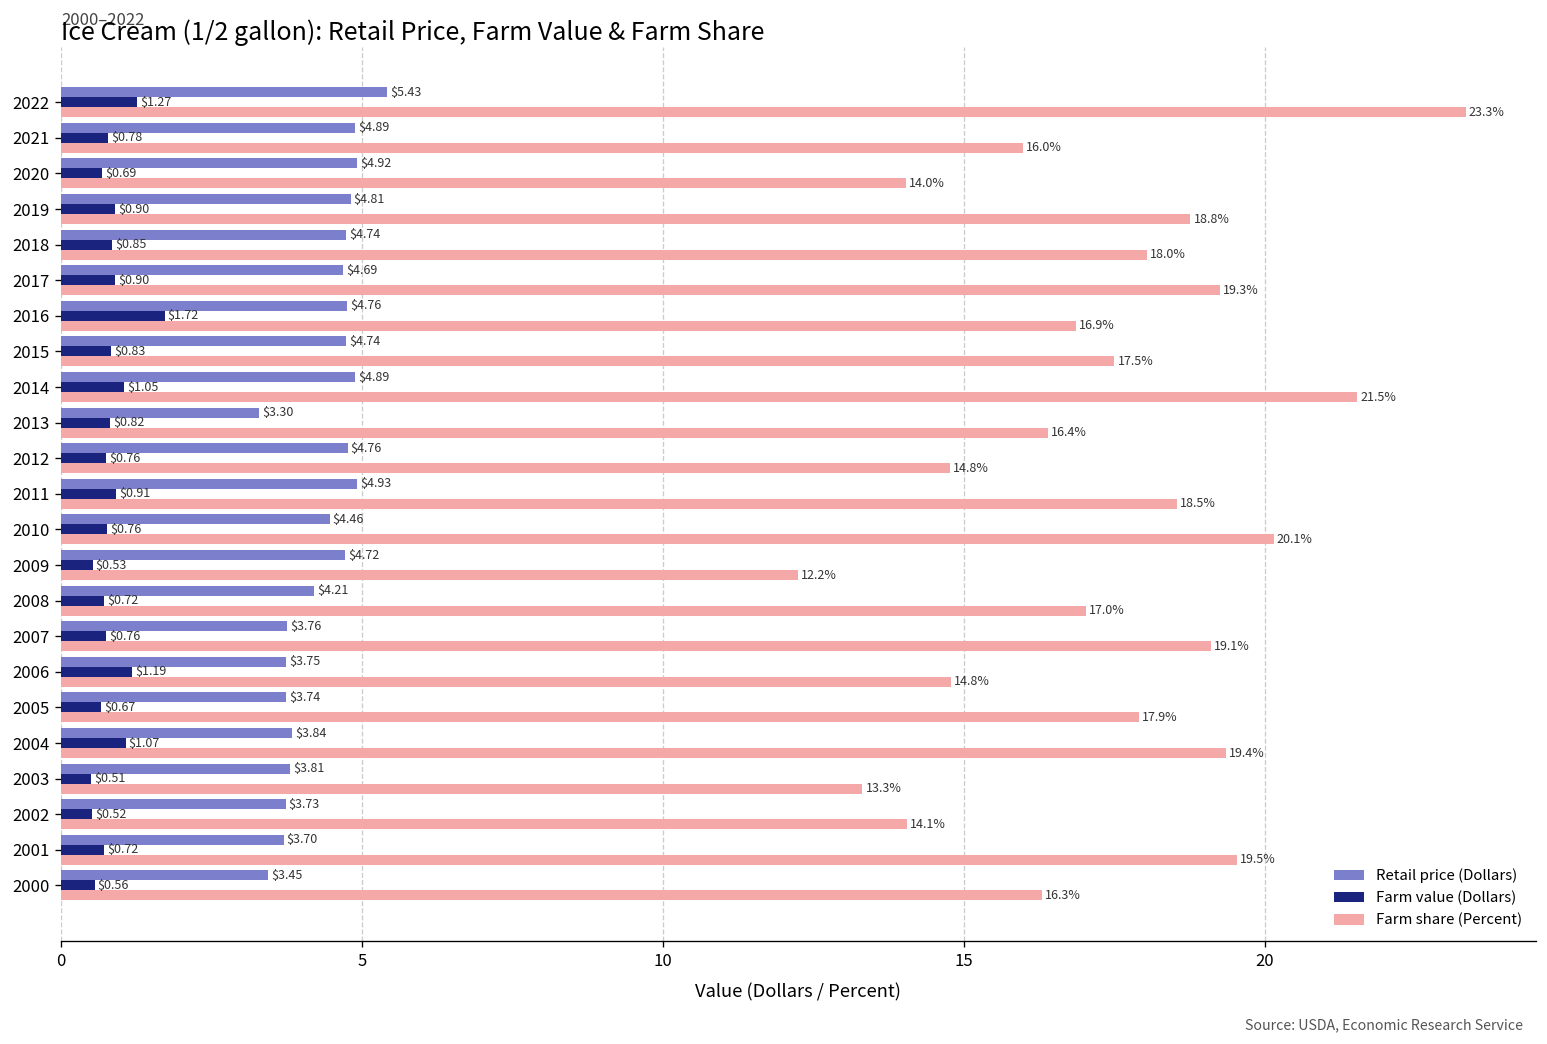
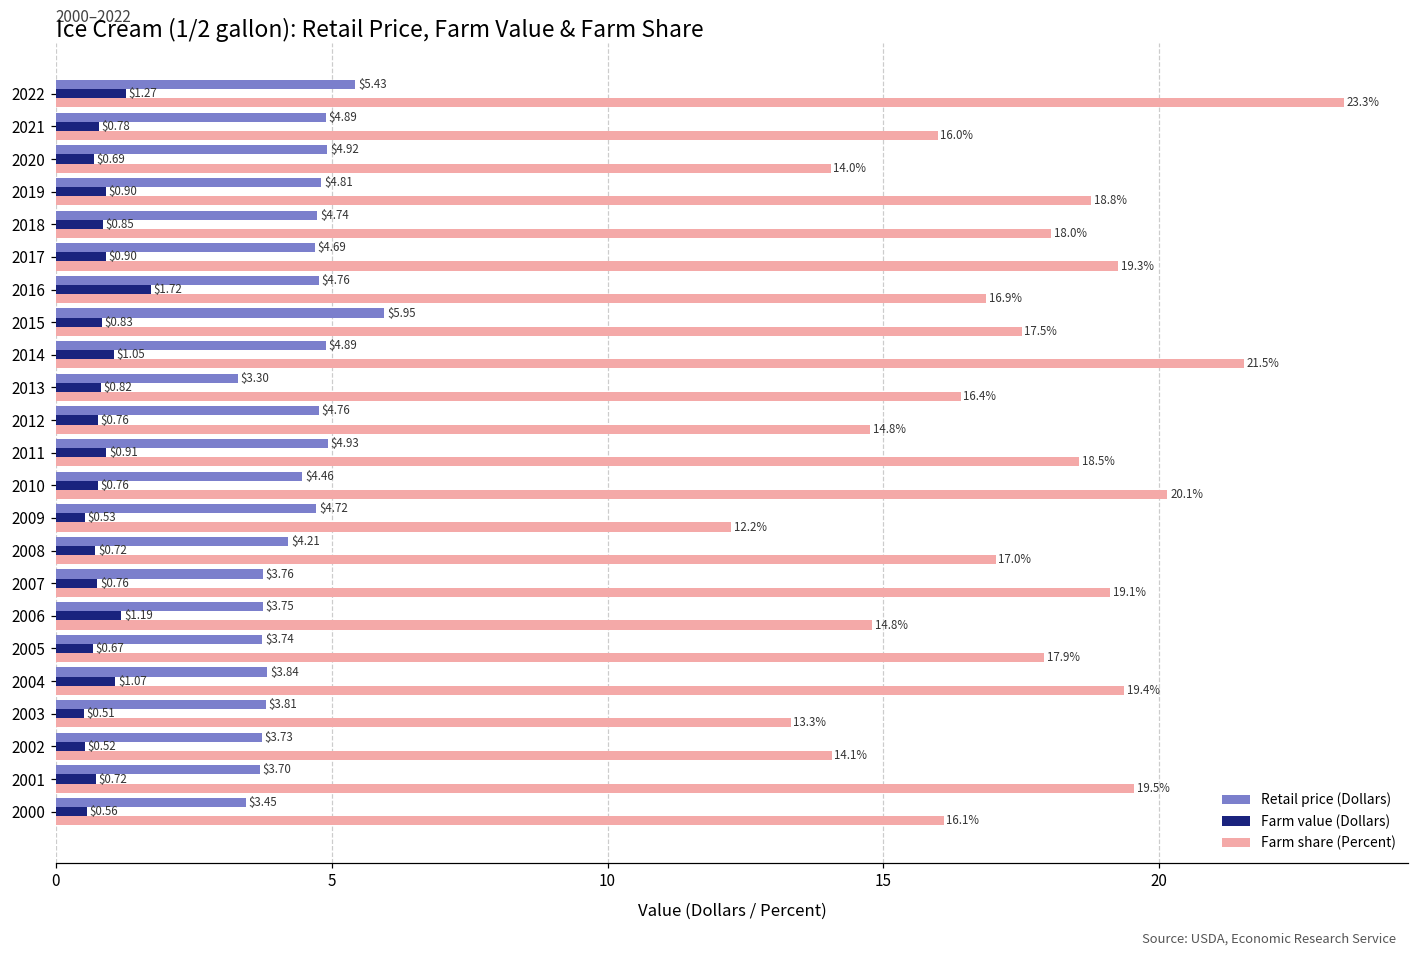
  {
    "Retail price (Dollars)": {
      "2022": "$5.43",
      "2021": "$4.89",
      "2020": "$4.92",
      "2019": "$4.81",
      "2018": "$4.74",
      "2017": "$4.69",
      "2016": "$4.76",
-     "2015": "$4.74",
+     "2015": "$5.95",
      "2014": "$4.89",
      "2013": "$3.30",
      "2012": "$4.76",
      "2011": "$4.93",
      "2010": "$4.46",
      "2009": "$4.72",
      "2008": "$4.21",
      "2007": "$3.76",
      "2006": "$3.75",
      "2005": "$3.74",
      "2004": "$3.84",
      "2003": "$3.81",
      "2002": "$3.73",
      "2001": "$3.70",
      "2000": "$3.45"
    },
    "Farm value (Dollars)": {
      "2022": "$1.27",
      "2021": "$0.78",
      "2020": "$0.69",
      "2019": "$0.90",
      "2018": "$0.85",
      "2017": "$0.90",
      "2016": "$1.72",
      "2015": "$0.83",
      "2014": "$1.05",
      "2013": "$0.82",
      "2012": "$0.76",
      "2011": "$0.91",
      "2010": "$0.76",
      "2009": "$0.53",
      "2008": "$0.72",
      "2007": "$0.76",
      "2006": "$1.19",
      "2005": "$0.67",
      "2004": "$1.07",
      "2003": "$0.51",
      "2002": "$0.52",
      "2001": "$0.72",
      "2000": "$0.56"
    },
    "Farm share (Percent)": {
      "2022": "23.3%",
      "2021": "16.0%",
      "2020": "14.0%",
      "2019": "18.8%",
      "2018": "18.0%",
      "2017": "19.3%",
      "2016": "16.9%",
      "2015": "17.5%",
      "2014": "21.5%",
      "2013": "16.4%",
      "2012": "14.8%",
      "2011": "18.5%",
      "2010": "20.1%",
      "2009": "12.2%",
      "2008": "17.0%",
      "2007": "19.1%",
      "2006": "14.8%",
      "2005": "17.9%",
      "2004": "19.4%",
      "2003": "13.3%",
      "2002": "14.1%",
      "2001": "19.5%",
-     "2000": "16.3%"
+     "2000": "16.1%"
    }
  }
